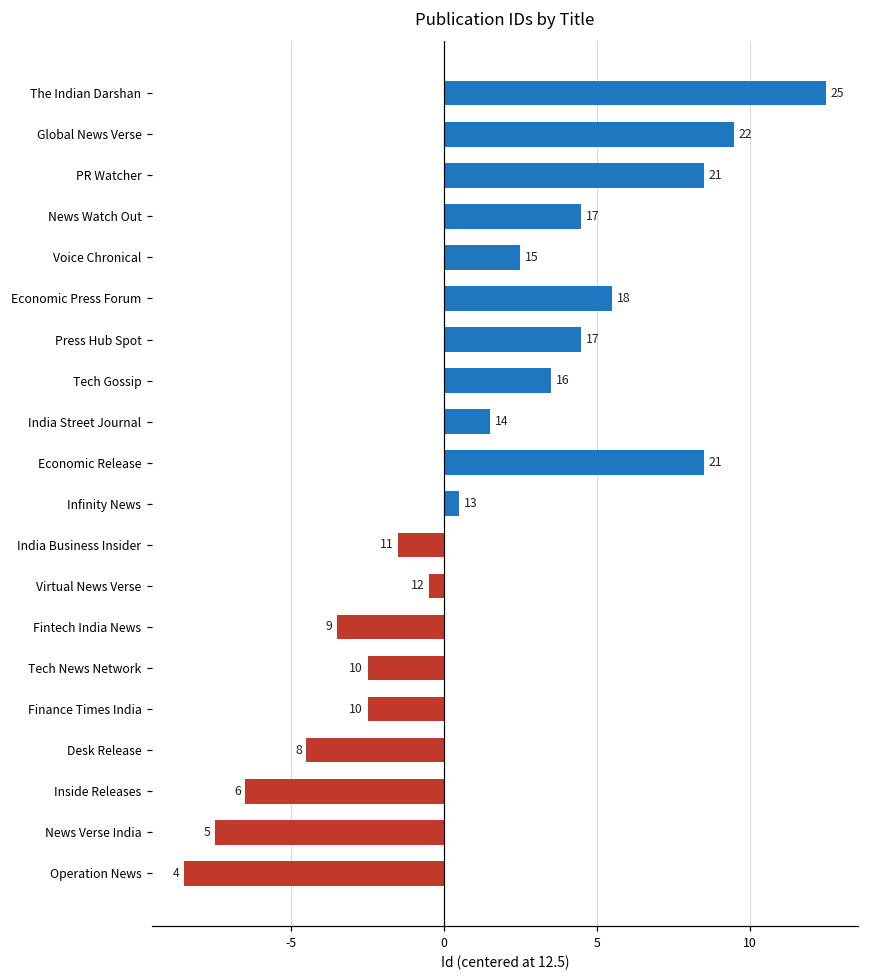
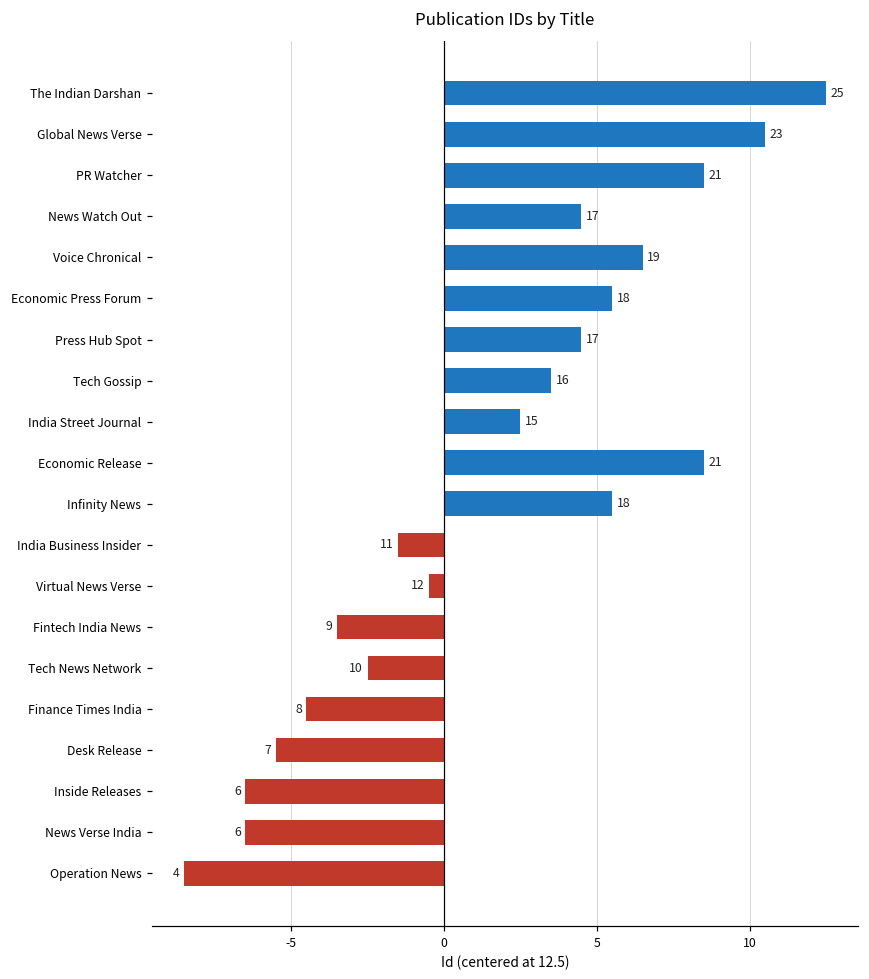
  {
-   "Global News Verse": 22,
-   "Voice Chronical": 15,
-   "India Street Journal": 14,
-   "Infinity News": 13,
-   "Finance Times India": 10,
-   "Desk Release": 8,
-   "News Verse India": 5
+   "Global News Verse": 23,
+   "Voice Chronical": 19,
+   "India Street Journal": 15,
+   "Infinity News": 18,
+   "Finance Times India": 8,
+   "Desk Release": 7,
+   "News Verse India": 6
  }
